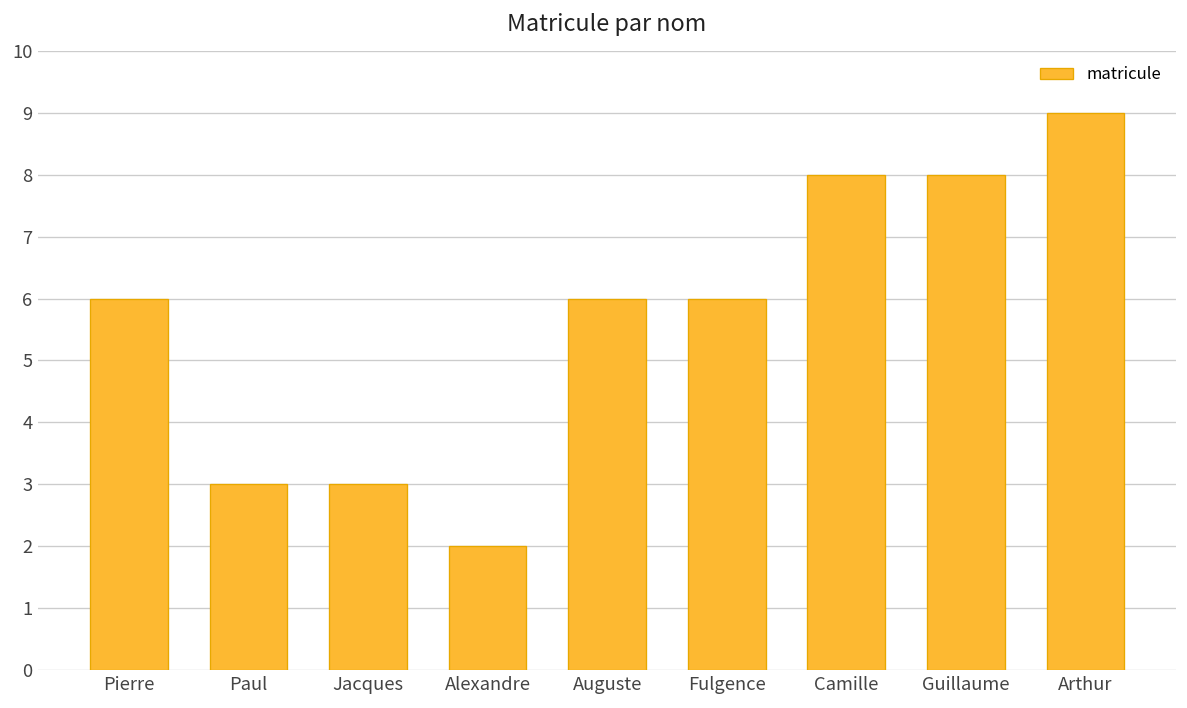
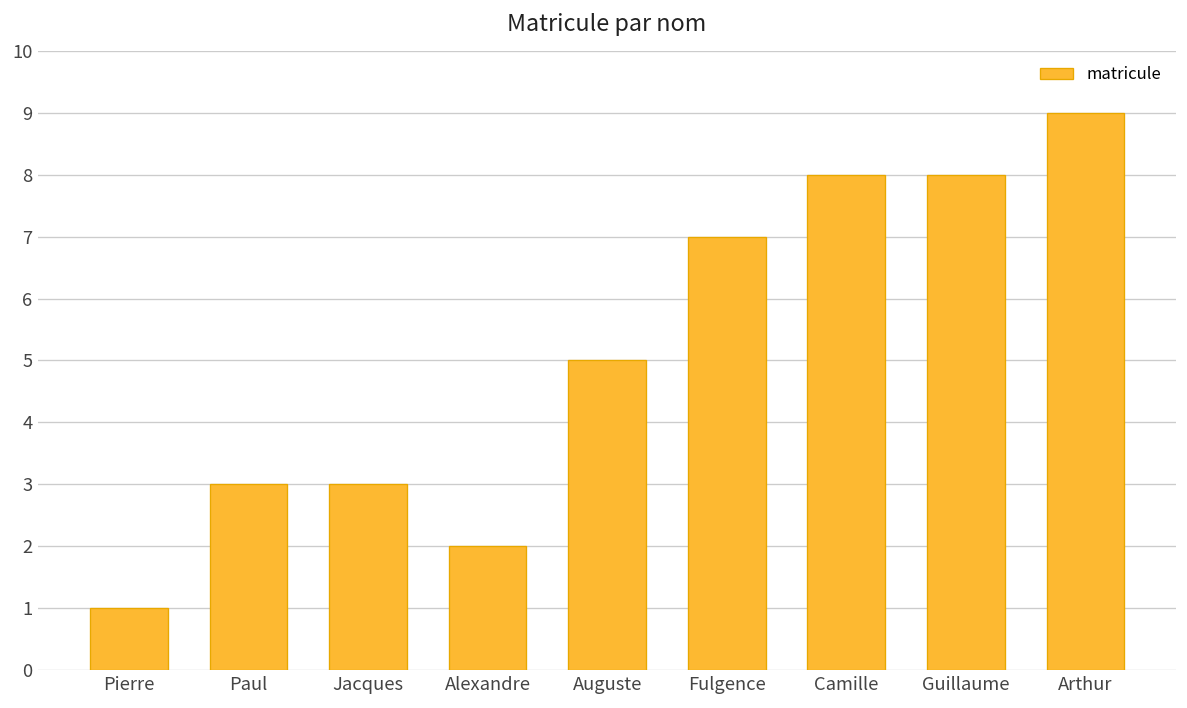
  {
-   "Pierre": 6,
+   "Pierre": 1,
    "Paul": 3,
    "Jacques": 3,
    "Alexandre": 2,
-   "Auguste": 6,
-   "Fulgence": 6,
+   "Auguste": 5,
+   "Fulgence": 7,
    "Camille": 8,
    "Guillaume": 8,
    "Arthur": 9
  }
